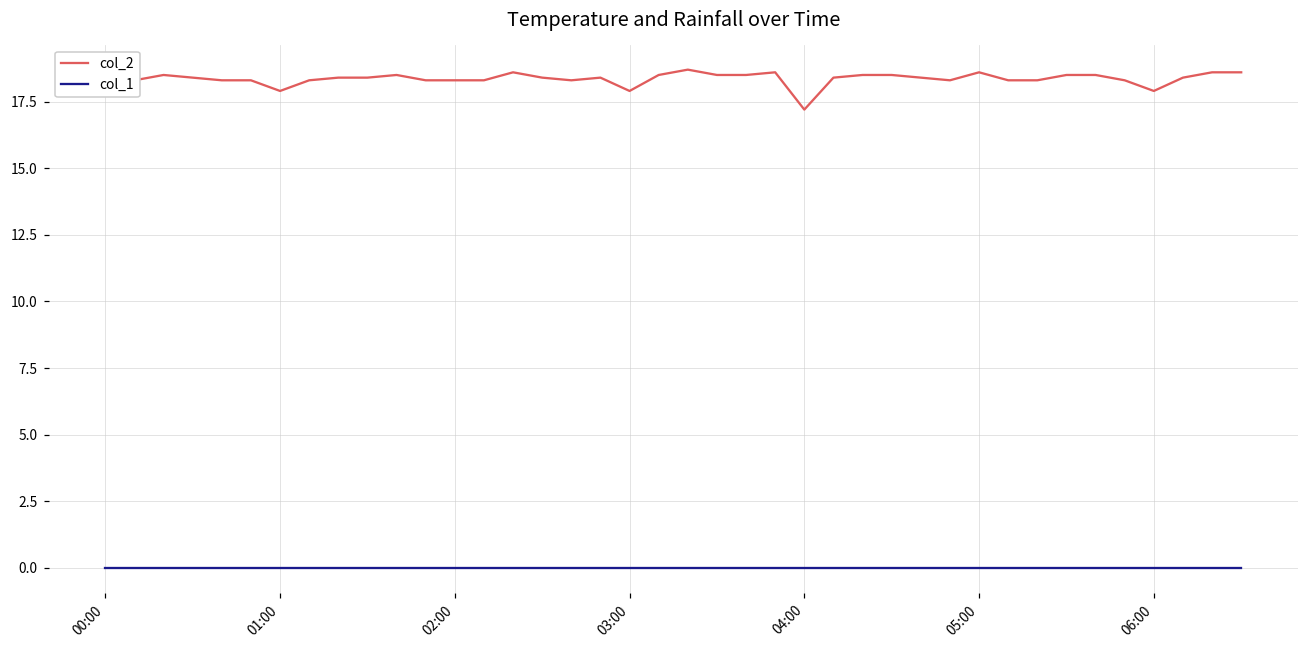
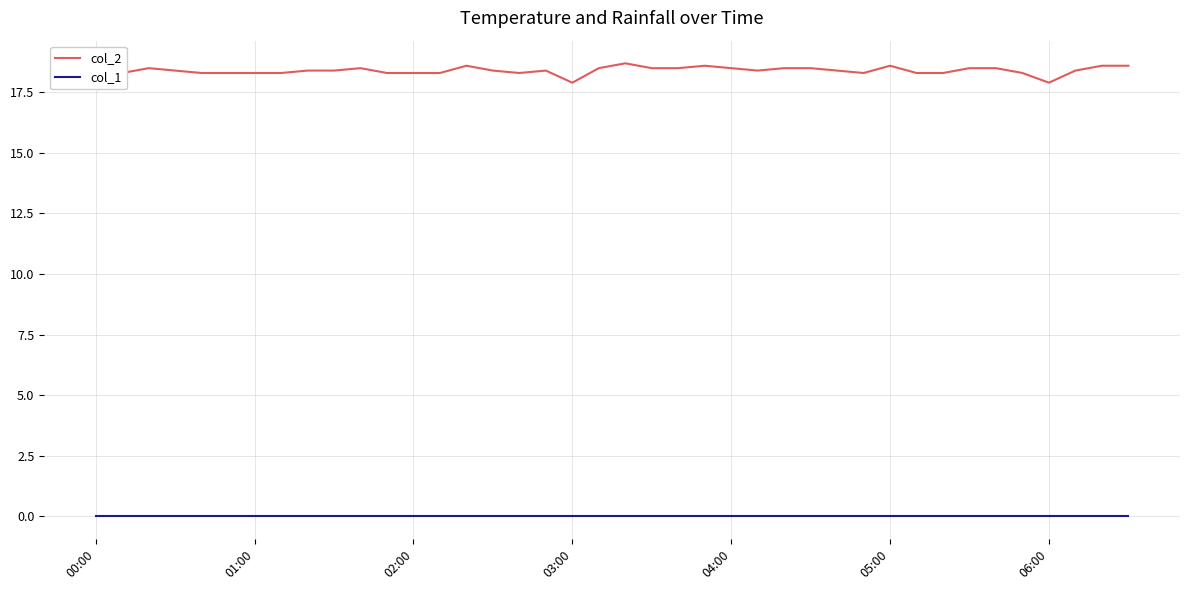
  {
    "col_2": {
-     "01:00": 17.9,
+     "01:00": 18.3,
      "02:00": 18.3,
      "03:00": 17.9,
-     "04:00": 17.2,
+     "04:00": 18.5,
      "05:00": 18.6,
      "06:00": 17.9
    },
    "col_1": {
      "00:00": 0.0,
      "01:00": 0.0,
      "02:00": 0.0,
      "03:00": 0.0,
      "04:00": 0.0,
      "05:00": 0.0,
      "06:00": 0.0
    }
  }
